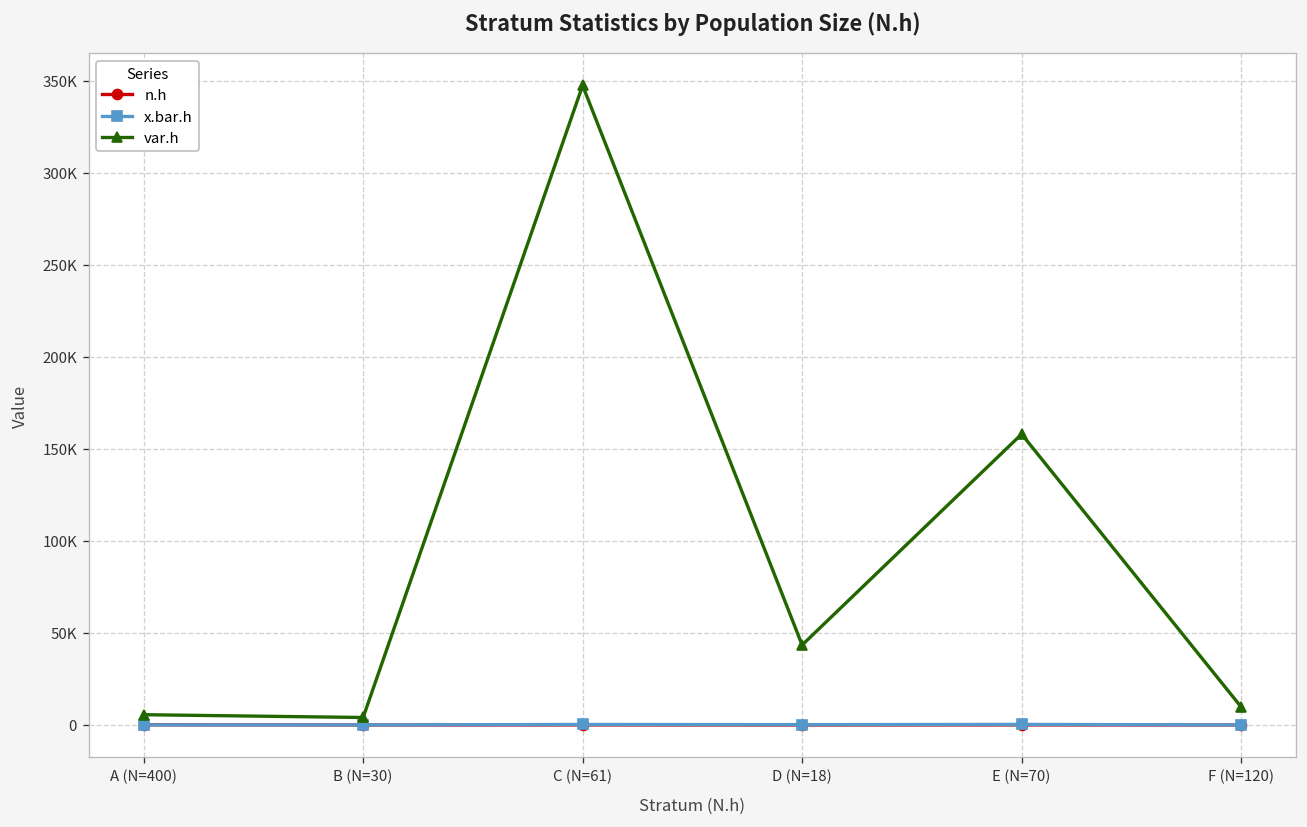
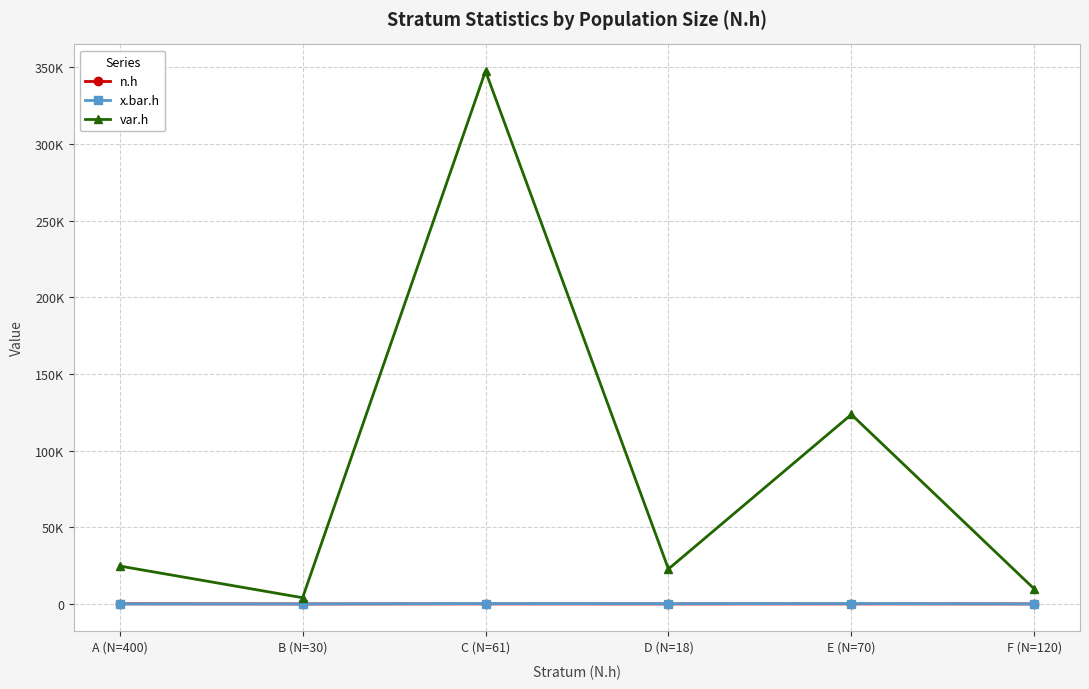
  {
    "var.h": {
-     "A (N=400)": 6000,
+     "A (N=400)": 25000,
      "B (N=30)": 4000,
      "C (N=61)": 348000,
-     "D (N=18)": 43000,
-     "E (N=70)": 158000,
+     "D (N=18)": 23000,
+     "E (N=70)": 124000,
      "F (N=120)": 10000
    }
  }
